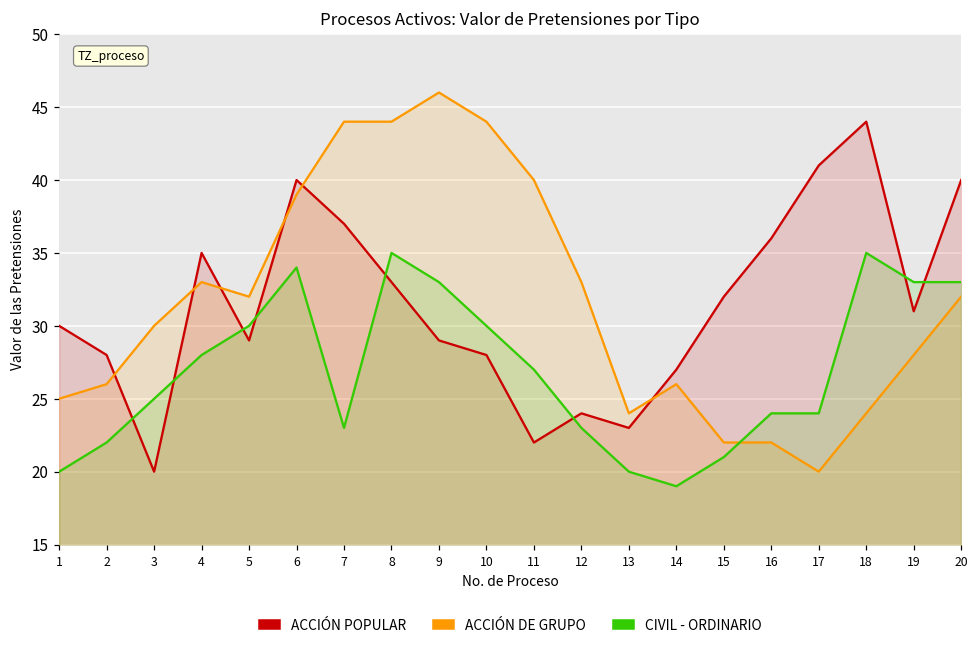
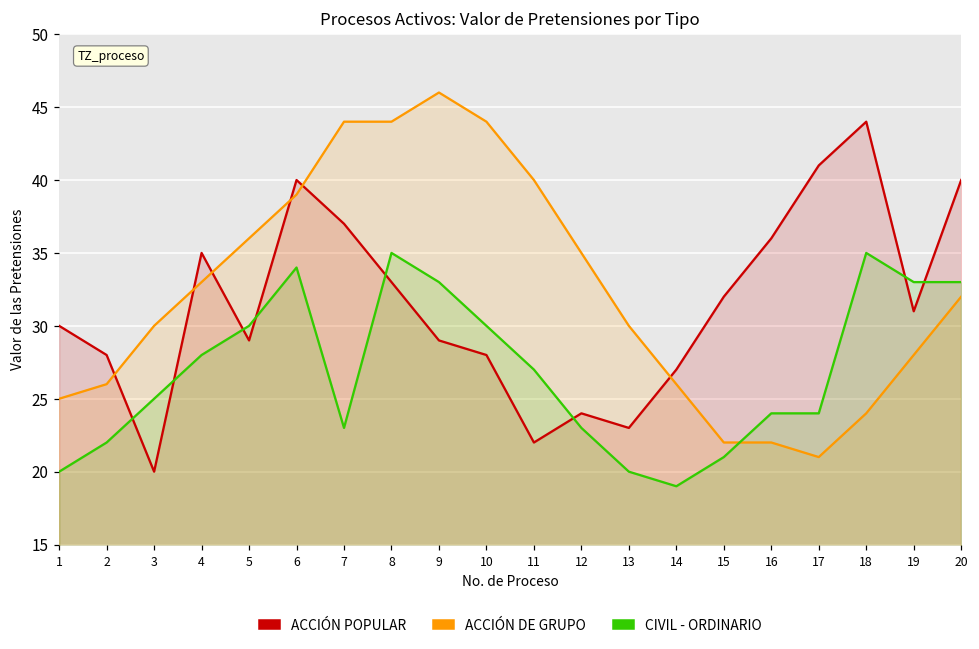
  {
    "ACCIÓN POPULAR": {
      "1": 30,
      "2": 28,
      "3": 20,
      "4": 35,
      "5": 29,
      "6": 40,
      "7": 37,
      "8": 33,
      "9": 29,
      "10": 28,
      "11": 22,
      "12": 24,
      "13": 23,
      "14": 27,
      "15": 32,
      "16": 36,
      "17": 41,
      "18": 44,
      "19": 31,
      "20": 40
    },
    "ACCIÓN DE GRUPO": {
      "1": 25,
      "2": 26,
      "3": 30,
      "4": 33,
-     "5": 32,
+     "5": 36,
      "6": 39,
      "7": 44,
      "8": 44,
      "9": 46,
      "10": 44,
      "11": 40,
-     "12": 33,
-     "13": 24,
+     "12": 35,
+     "13": 30,
      "14": 26,
      "15": 22,
      "16": 22,
-     "17": 20,
+     "17": 21,
      "18": 24,
      "19": 28,
      "20": 32
    },
    "CIVIL - ORDINARIO": {
      "1": 20,
      "2": 22,
      "3": 25,
      "4": 28,
      "5": 30,
      "6": 34,
      "7": 23,
      "8": 35,
      "9": 33,
      "10": 30,
      "11": 27,
      "12": 23,
      "13": 20,
      "14": 19,
      "15": 21,
      "16": 24,
      "17": 24,
      "18": 35,
      "19": 33,
      "20": 33
    }
  }
